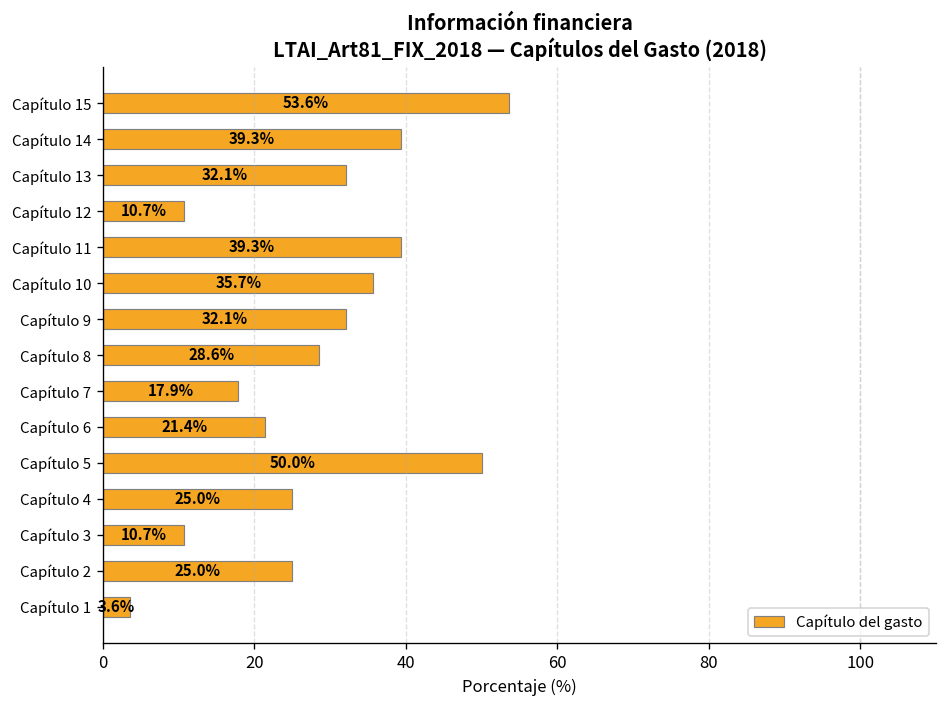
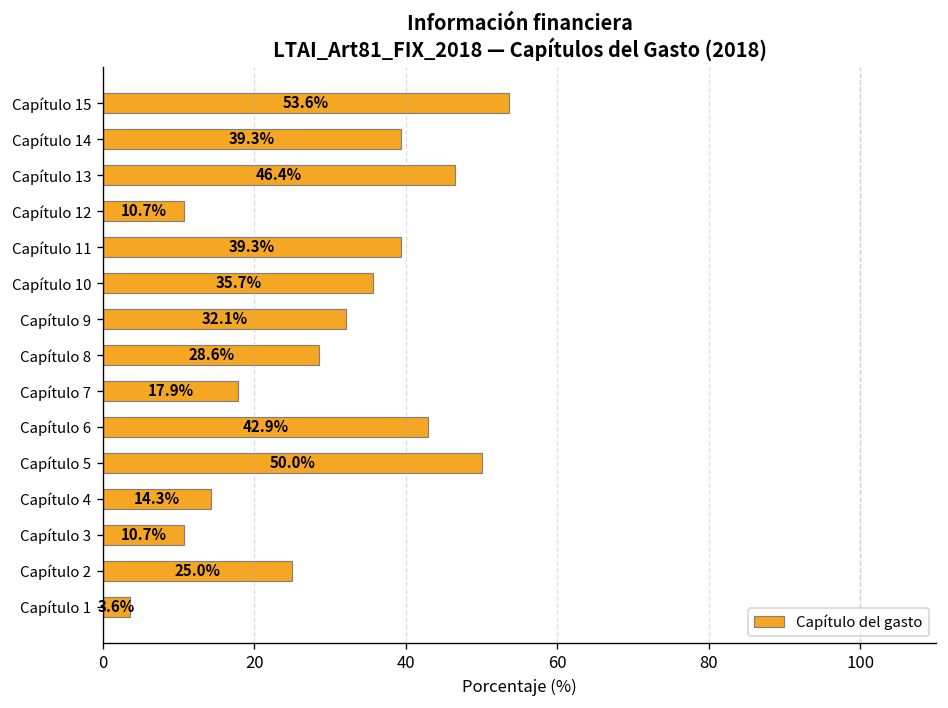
  {
    "Capítulo 15": "53.6%",
    "Capítulo 14": "39.3%",
-   "Capítulo 13": "32.1%",
+   "Capítulo 13": "46.4%",
    "Capítulo 12": "10.7%",
    "Capítulo 11": "39.3%",
    "Capítulo 10": "35.7%",
    "Capítulo 9": "32.1%",
    "Capítulo 8": "28.6%",
    "Capítulo 7": "17.9%",
-   "Capítulo 6": "21.4%",
+   "Capítulo 6": "42.9%",
    "Capítulo 5": "50.0%",
-   "Capítulo 4": "25.0%",
+   "Capítulo 4": "14.3%",
    "Capítulo 3": "10.7%",
    "Capítulo 2": "25.0%",
    "Capítulo 1": "3.6%"
  }
